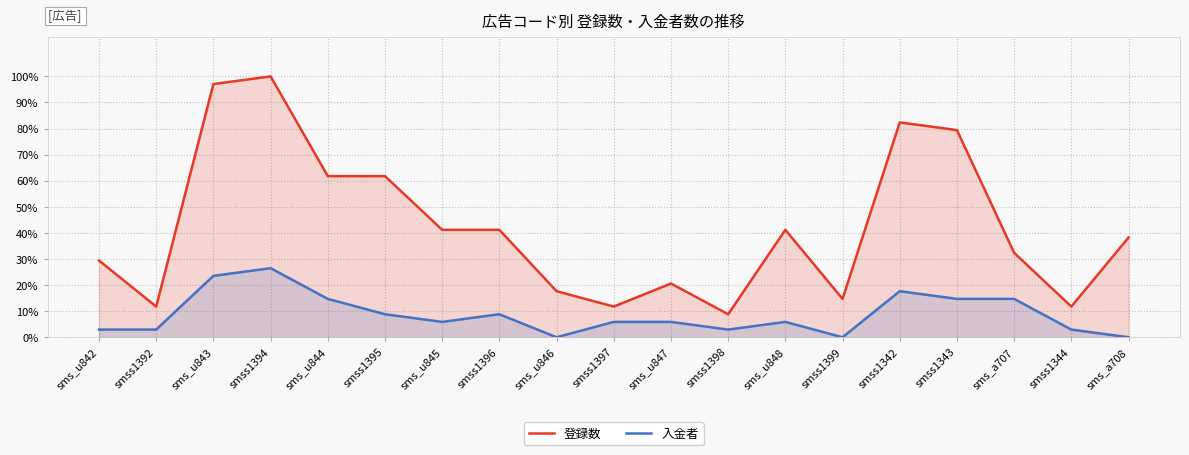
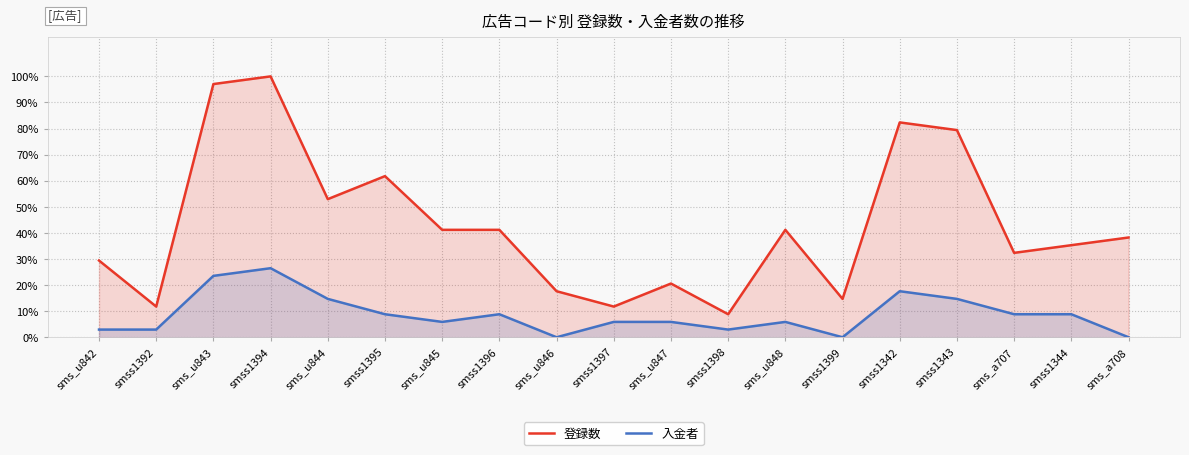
  {
    "登録数": {
      "sms_u842": "29%",
      "smss1392": "12%",
      "sms_u843": "97%",
      "smss1394": "100%",
-     "sms_u844": "62%",
+     "sms_u844": "53%",
      "smss1395": "62%",
      "sms_u845": "41%",
      "smss1396": "41%",
      "sms_u846": "18%",
      "smss1397": "12%",
      "sms_u847": "21%",
      "smss1398": "9%",
      "sms_u848": "41%",
      "smss1399": "15%",
      "smss1342": "82%",
      "smss1343": "79%",
      "sms_a707": "32%",
-     "smss1344": "12%",
+     "smss1344": "35%",
      "sms_a708": "38%"
    },
    "入金者": {
      "sms_u842": "3%",
      "smss1392": "3%",
      "sms_u843": "24%",
      "smss1394": "26%",
      "sms_u844": "15%",
      "smss1395": "9%",
      "sms_u845": "6%",
      "smss1396": "9%",
      "sms_u846": "0%",
      "smss1397": "6%",
      "sms_u847": "6%",
      "smss1398": "3%",
      "sms_u848": "6%",
      "smss1399": "0%",
      "smss1342": "18%",
      "smss1343": "15%",
-     "sms_a707": "15%",
-     "smss1344": "3%",
+     "sms_a707": "9%",
+     "smss1344": "9%",
      "sms_a708": "0%"
    }
  }
